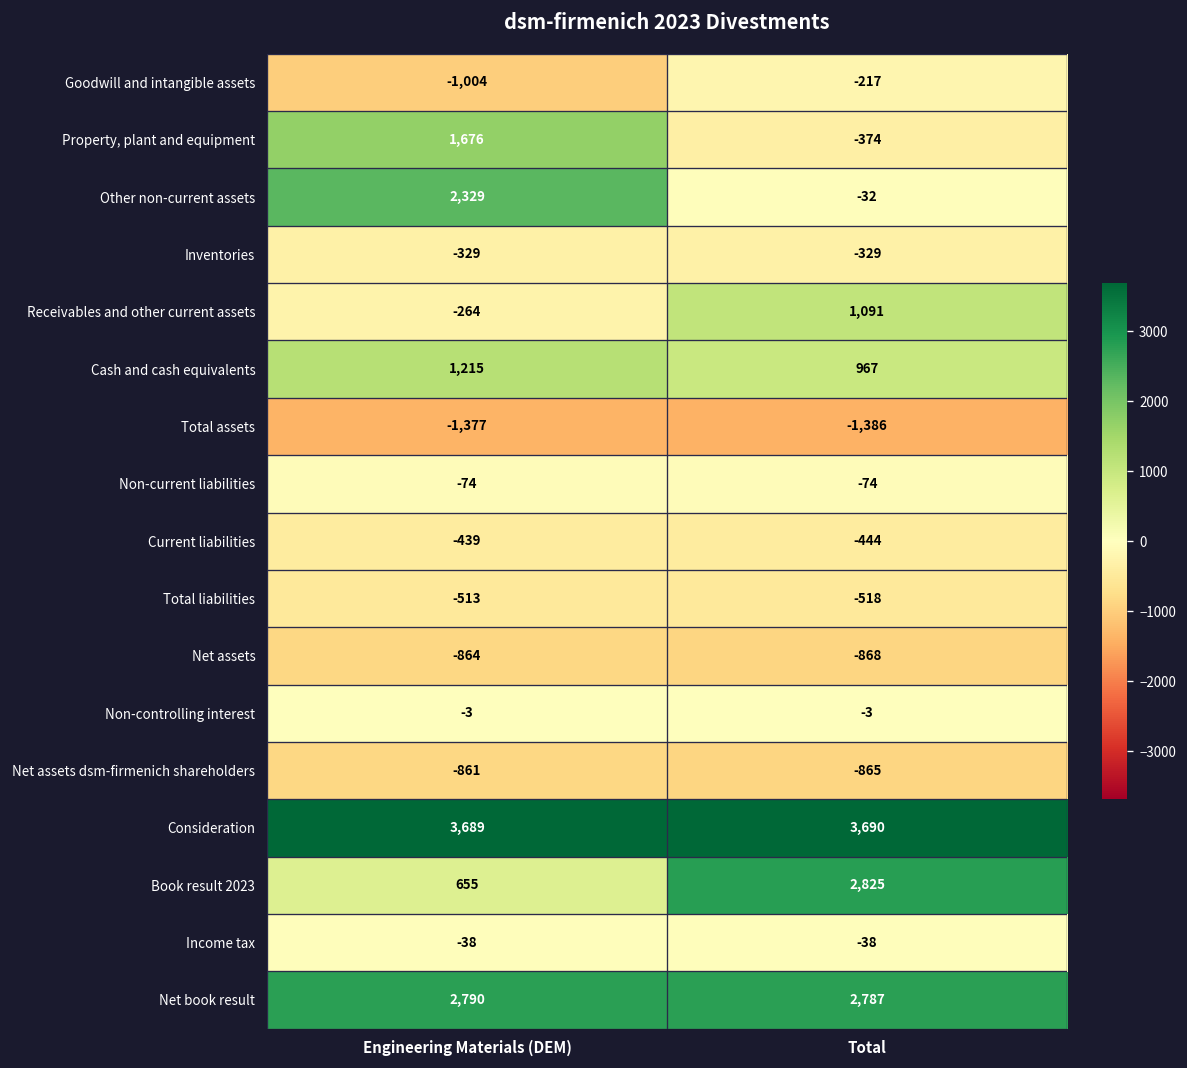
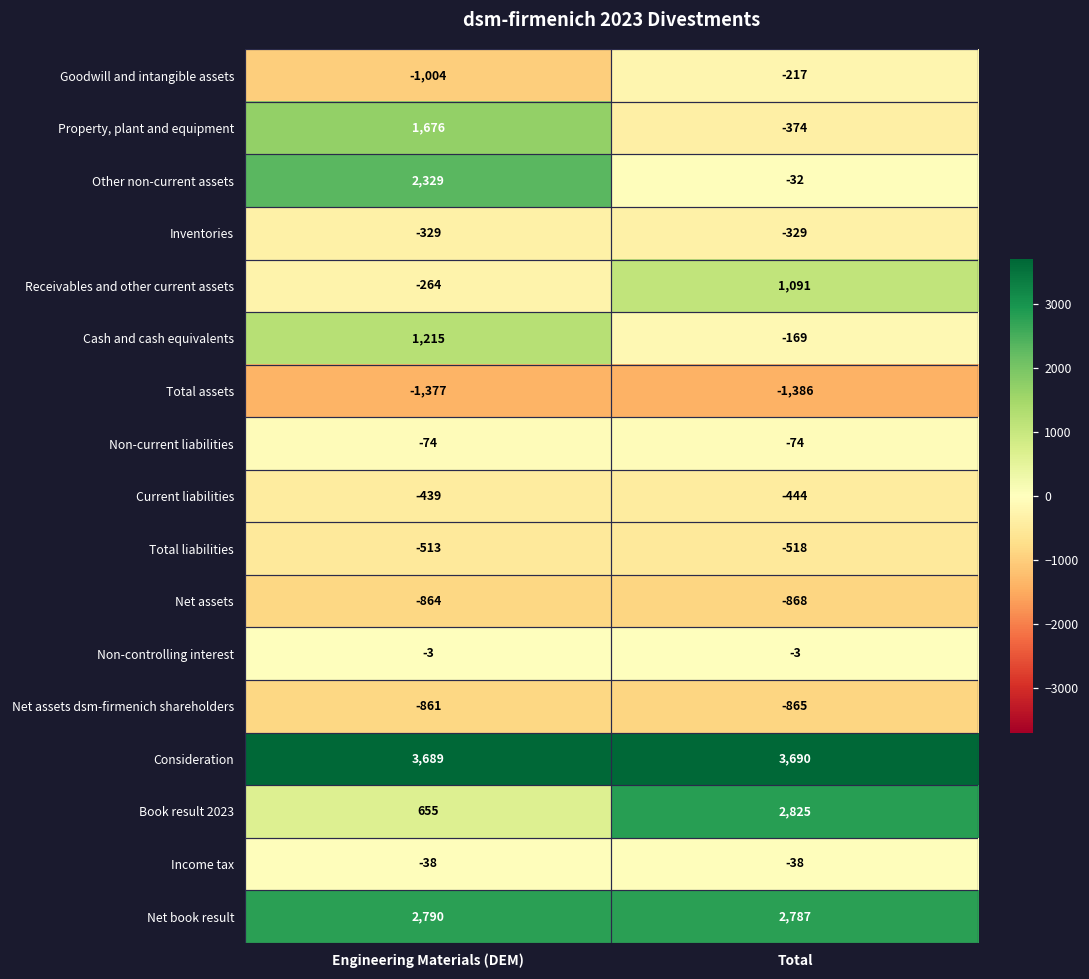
  {
    "Goodwill and intangible assets": {
      "Engineering Materials (DEM)": "-1,004",
      "Total": "-217"
    },
    "Property, plant and equipment": {
      "Engineering Materials (DEM)": "1,676",
      "Total": "-374"
    },
    "Other non-current assets": {
      "Engineering Materials (DEM)": "2,329",
      "Total": "-32"
    },
    "Inventories": {
      "Engineering Materials (DEM)": "-329",
      "Total": "-329"
    },
    "Receivables and other current assets": {
      "Engineering Materials (DEM)": "-264",
      "Total": "1,091"
    },
    "Cash and cash equivalents": {
      "Engineering Materials (DEM)": "1,215",
-     "Total": "967"
+     "Total": "-169"
    },
    "Total assets": {
      "Engineering Materials (DEM)": "-1,377",
      "Total": "-1,386"
    },
    "Non-current liabilities": {
      "Engineering Materials (DEM)": "-74",
      "Total": "-74"
    },
    "Current liabilities": {
      "Engineering Materials (DEM)": "-439",
      "Total": "-444"
    },
    "Total liabilities": {
      "Engineering Materials (DEM)": "-513",
      "Total": "-518"
    },
    "Net assets": {
      "Engineering Materials (DEM)": "-864",
      "Total": "-868"
    },
    "Non-controlling interest": {
      "Engineering Materials (DEM)": "-3",
      "Total": "-3"
    },
    "Net assets dsm-firmenich shareholders": {
      "Engineering Materials (DEM)": "-861",
      "Total": "-865"
    },
    "Consideration": {
      "Engineering Materials (DEM)": "3,689",
      "Total": "3,690"
    },
    "Book result 2023": {
      "Engineering Materials (DEM)": "655",
      "Total": "2,825"
    },
    "Income tax": {
      "Engineering Materials (DEM)": "-38",
      "Total": "-38"
    },
    "Net book result": {
      "Engineering Materials (DEM)": "2,790",
      "Total": "2,787"
    }
  }
